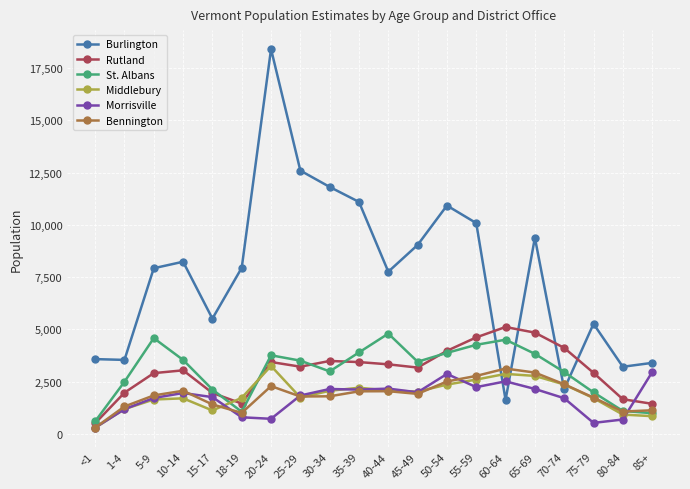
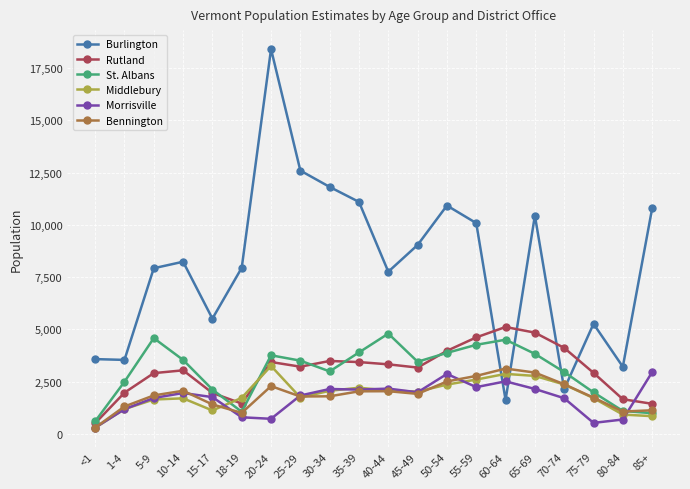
  {
    "Burlington": {
      "<1": "3,600",
      "1-4": "3,500",
      "5-9": "7,900",
      "10-14": "8,200",
      "15-17": "5,500",
      "18-19": "7,900",
      "20-24": "18,400",
      "25-29": "12,600",
      "30-34": "11,800",
      "35-39": "11,100",
      "40-44": "7,800",
      "45-49": "9,000",
      "50-54": "10,900",
      "55-59": "10,100",
      "60-64": "1,600",
-     "65-69": "9,400",
+     "65-69": "10,400",
      "70-74": "2,100",
      "75-79": "5,300",
      "80-84": "3,200",
-     "85+": "3,400"
+     "85+": "10,800"
    },
    "St. Albans": {
      "1-4": "2,500",
      "5-9": "4,600",
      "10-14": "3,500",
      "15-17": "2,100",
      "20-24": "3,800",
      "25-29": "3,500",
      "30-34": "3,000",
      "35-39": "3,900",
      "40-44": "4,800",
      "45-49": "3,500",
      "55-59": "4,300",
      "60-64": "4,500",
      "65-69": "3,800",
      "70-74": "3,000",
      "75-79": "2,000",
      "85+": "1,000"
    },
    "Morrisville": {
      "15-17": "1,800",
      "18-19": "800",
      "20-24": "700",
      "50-54": "2,900",
      "55-59": "2,200",
      "60-64": "2,500",
      "65-69": "2,100",
      "70-74": "1,700",
      "75-79": "500",
      "80-84": "700",
      "85+": "3,000"
    }
  }
